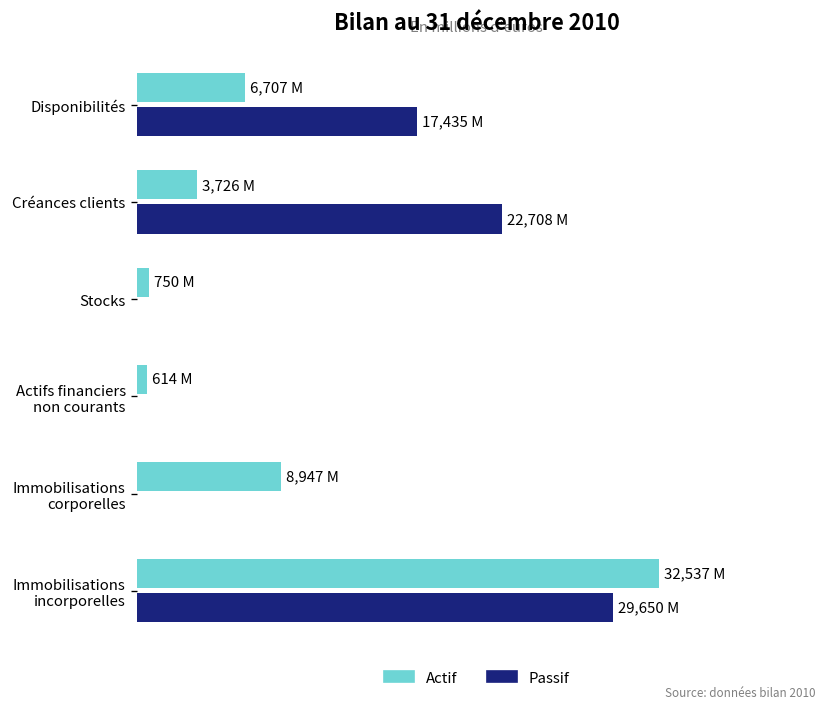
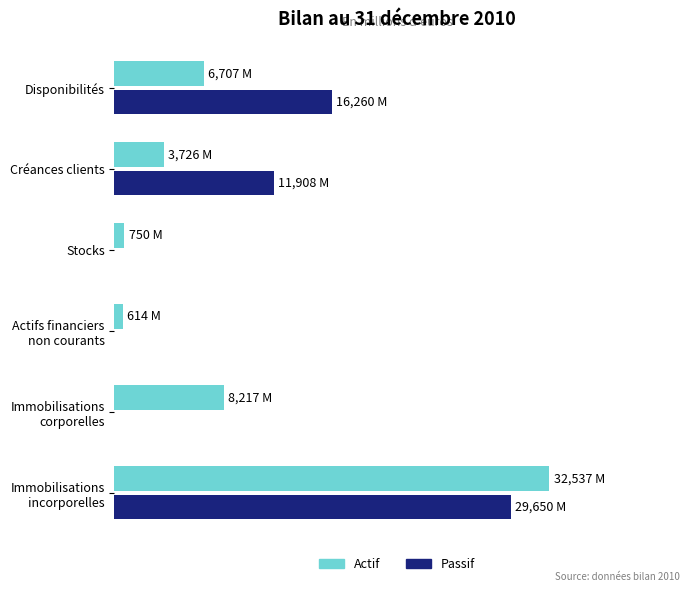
  {
    "Actif": {
      "Disponibilités": "6,707",
      "Créances clients": "3,726",
      "Stocks": "750",
      "Actifs financiers non courants": "614",
-     "Immobilisations corporelles": "8,947",
+     "Immobilisations corporelles": "8,217",
      "Immobilisations incorporelles": "32,537"
    },
    "Passif": {
-     "Disponibilités": "17,435",
-     "Créances clients": "22,708",
+     "Disponibilités": "16,260",
+     "Créances clients": "11,908",
      "Immobilisations incorporelles": "29,650"
    }
  }
